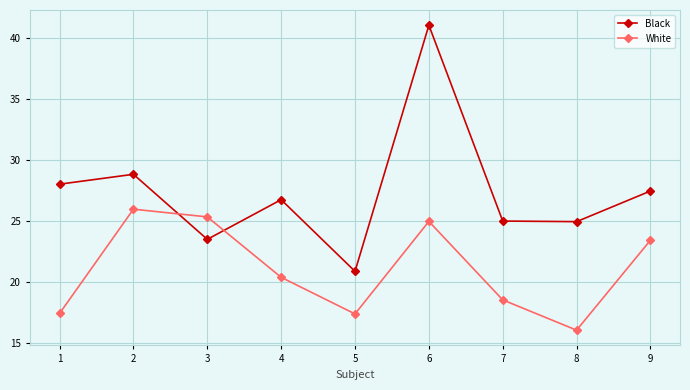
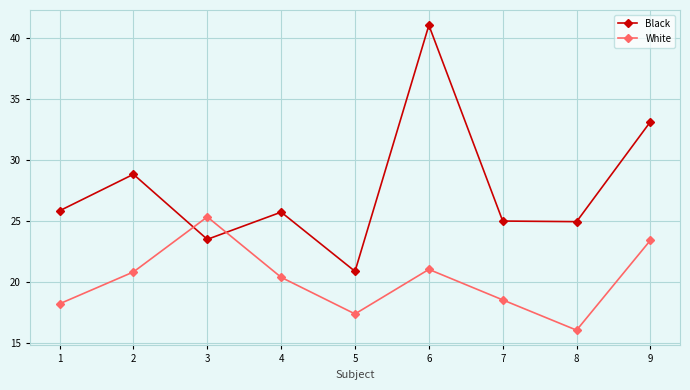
  {
    "Black": {
-     "1": 28.0,
+     "1": 25.9,
      "2": 28.8,
      "3": 23.5,
-     "4": 26.8,
+     "4": 25.7,
      "5": 20.9,
      "6": 41.1,
      "7": 25.0,
      "8": 25.0,
-     "9": 27.5
+     "9": 33.2
    },
    "White": {
-     "1": 17.4,
-     "2": 26.0,
+     "1": 18.2,
+     "2": 20.8,
      "3": 25.4,
      "4": 20.4,
      "5": 17.4,
-     "6": 25.0,
+     "6": 21.1,
      "7": 18.6,
      "8": 16.1,
      "9": 23.4
    }
  }
